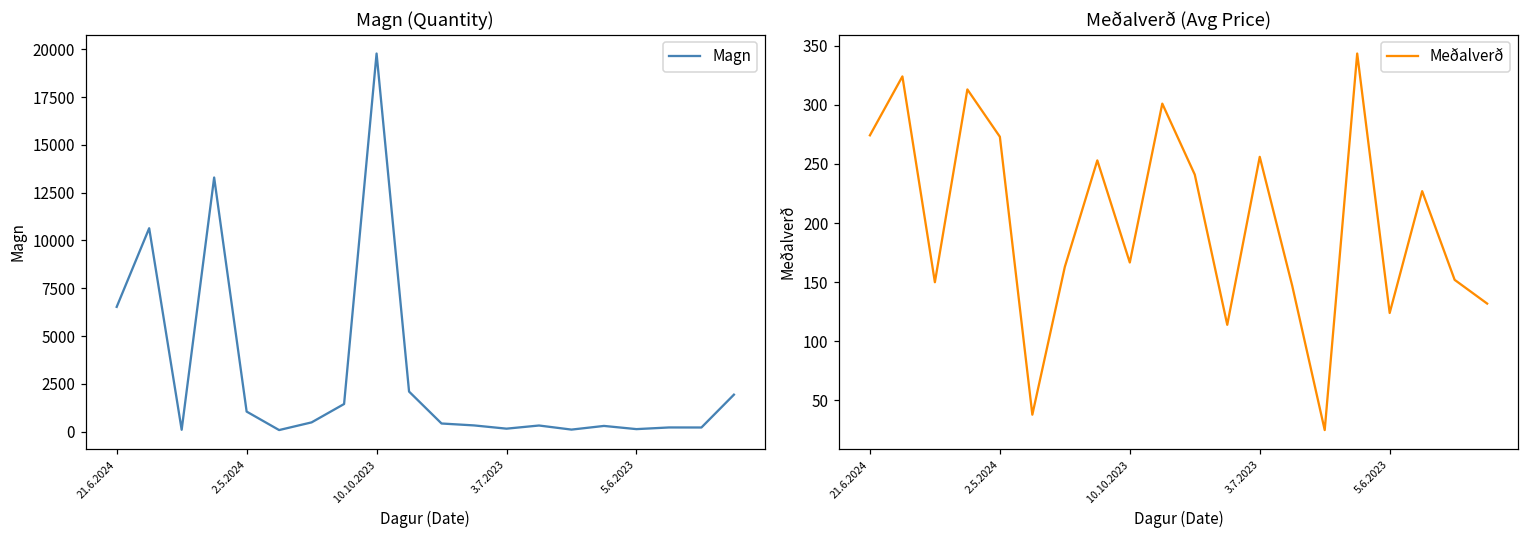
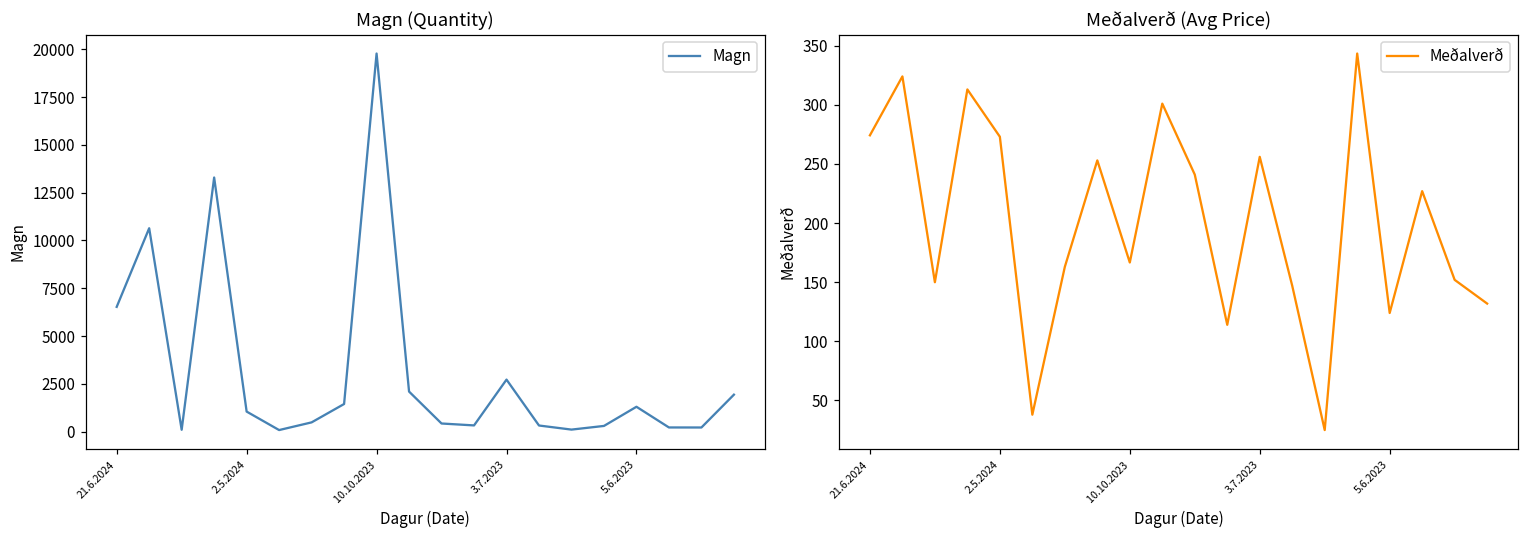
  {
    "Magn (Quantity)": {
      "21.6.2024": 6500,
      "2.5.2024": 1000,
      "10.10.2023": 19800,
-     "3.7.2023": 200,
-     "5.6.2023": 100
+     "3.7.2023": 2700,
+     "5.6.2023": 1300
    },
    "Meðalverð (Avg Price)": {
      "21.6.2024": 274,
      "2.5.2024": 273,
      "10.10.2023": 167,
      "3.7.2023": 256,
      "5.6.2023": 124
    }
  }
